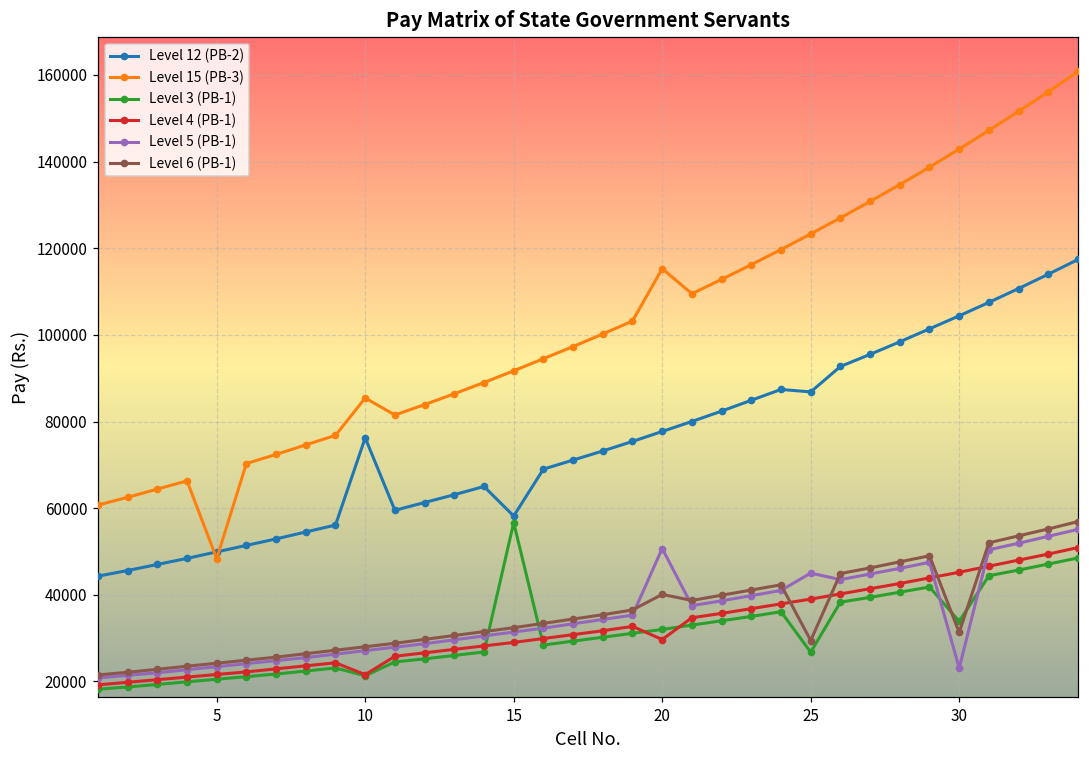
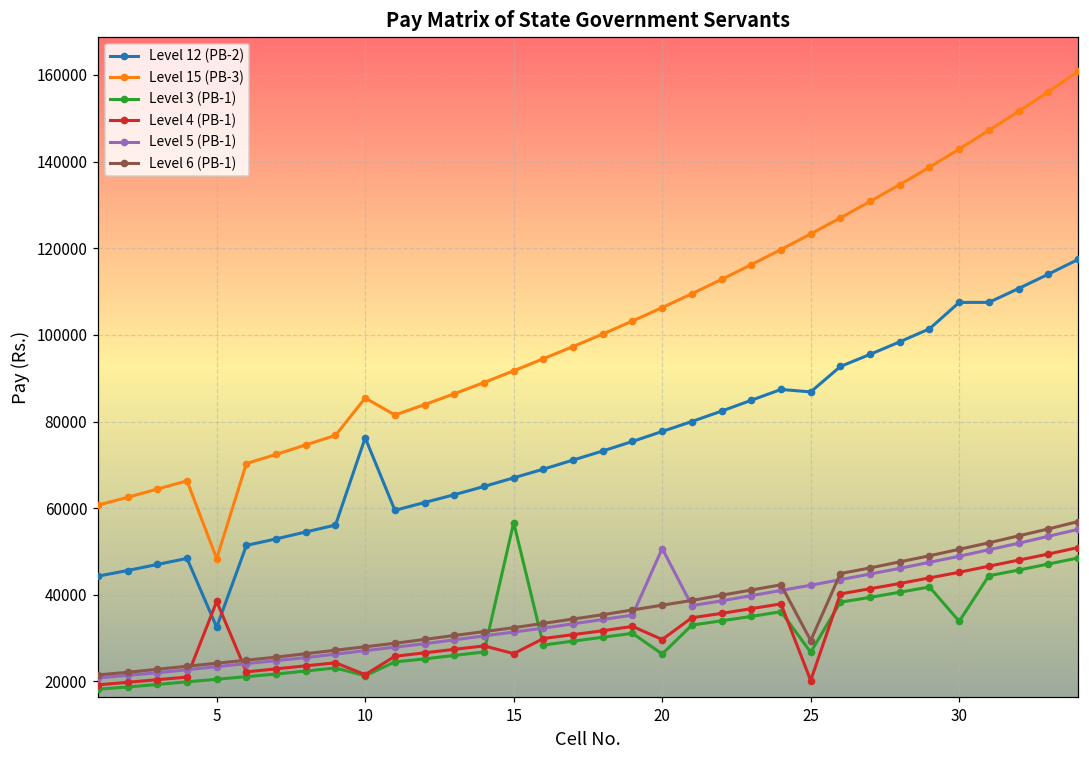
  {
    "Level 12 (PB-2)": {
-     "5": 50000,
+     "5": 33000,
      "10": 76000,
-     "15": 58000,
+     "15": 67000,
      "20": 78000,
      "25": 87000,
-     "30": 104000
+     "30": 107000
    },
    "Level 15 (PB-3)": {
      "5": 48000,
      "10": 85000,
      "15": 92000,
-     "20": 115000,
+     "20": 106000,
      "25": 123000,
      "30": 143000
    },
    "Level 3 (PB-1)": {
      "5": 21000,
      "15": 57000,
-     "20": 32000,
+     "20": 26000,
      "25": 27000,
      "30": 34000
    },
    "Level 4 (PB-1)": {
-     "5": 22000,
-     "15": 29000,
+     "5": 38000,
+     "15": 26000,
      "20": 30000,
-     "25": 39000,
+     "25": 20000,
      "30": 45000
    },
    "Level 5 (PB-1)": {
      "5": 23000,
      "10": 27000,
      "15": 31000,
      "20": 51000,
-     "25": 45000,
-     "30": 23000
+     "25": 42000,
+     "30": 49000
    },
    "Level 6 (PB-1)": {
      "5": 24000,
      "10": 28000,
      "15": 32000,
-     "20": 40000,
+     "20": 38000,
      "25": 29000,
-     "30": 31000
+     "30": 51000
    }
  }
